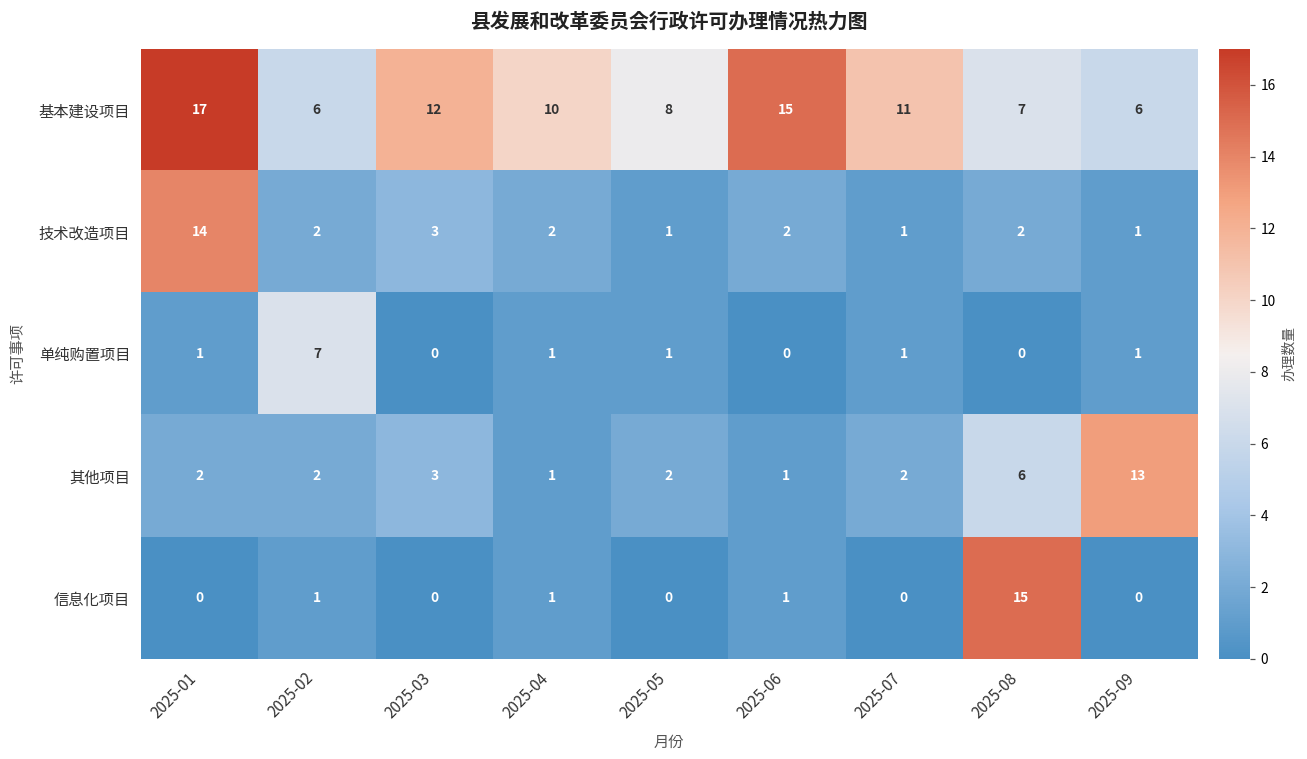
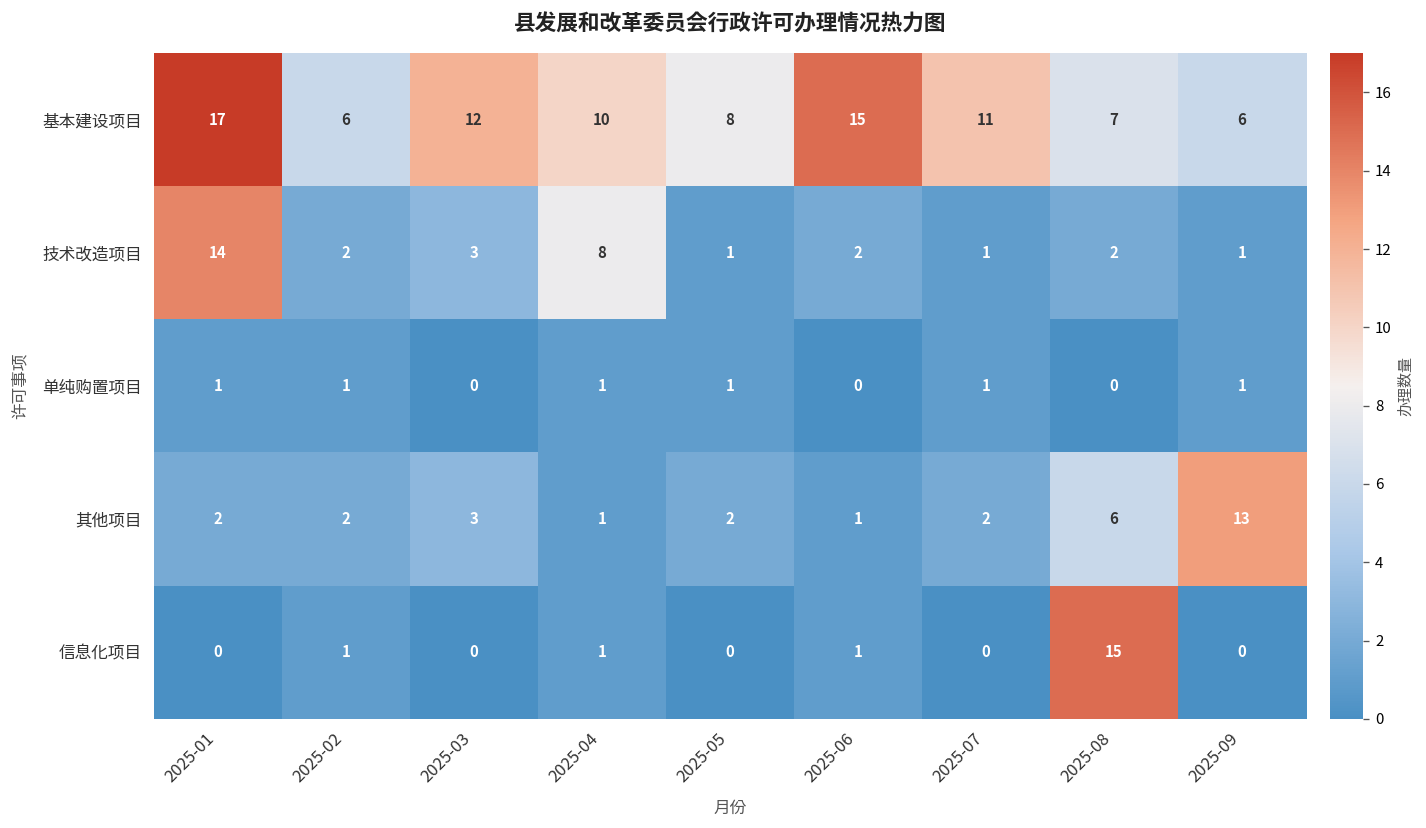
  {
    "基本建设项目": {
      "2025-01": 17,
      "2025-02": 6,
      "2025-03": 12,
      "2025-04": 10,
      "2025-05": 8,
      "2025-06": 15,
      "2025-07": 11,
      "2025-08": 7,
      "2025-09": 6
    },
    "技术改造项目": {
      "2025-01": 14,
      "2025-02": 2,
      "2025-03": 3,
-     "2025-04": 2,
+     "2025-04": 8,
      "2025-05": 1,
      "2025-06": 2,
      "2025-07": 1,
      "2025-08": 2,
      "2025-09": 1
    },
    "单纯购置项目": {
      "2025-01": 1,
-     "2025-02": 7,
+     "2025-02": 1,
      "2025-03": 0,
      "2025-04": 1,
      "2025-05": 1,
      "2025-06": 0,
      "2025-07": 1,
      "2025-08": 0,
      "2025-09": 1
    },
    "其他项目": {
      "2025-01": 2,
      "2025-02": 2,
      "2025-03": 3,
      "2025-04": 1,
      "2025-05": 2,
      "2025-06": 1,
      "2025-07": 2,
      "2025-08": 6,
      "2025-09": 13
    },
    "信息化项目": {
      "2025-01": 0,
      "2025-02": 1,
      "2025-03": 0,
      "2025-04": 1,
      "2025-05": 0,
      "2025-06": 1,
      "2025-07": 0,
      "2025-08": 15,
      "2025-09": 0
    }
  }
